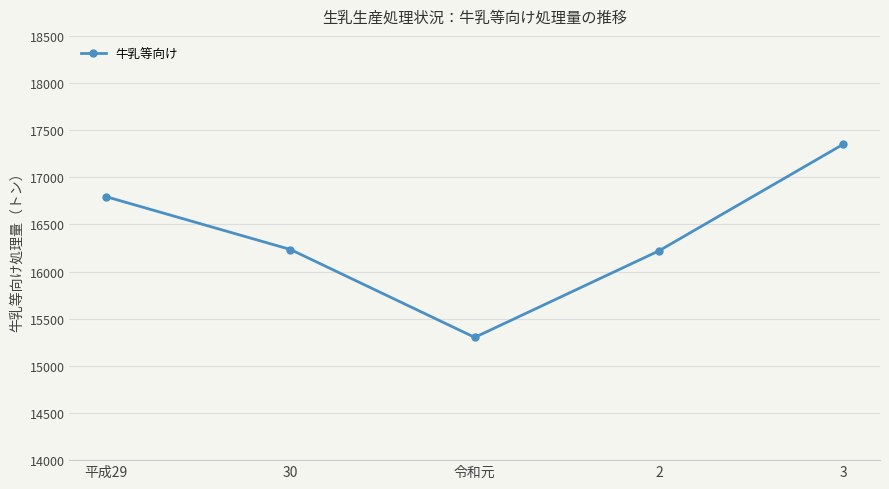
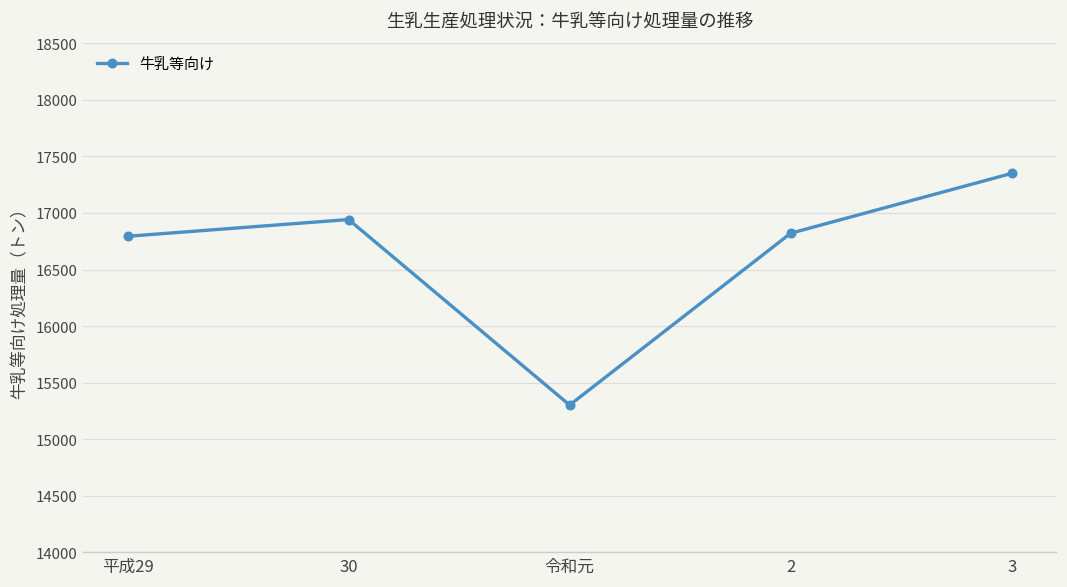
  {
    "平成29": 16800,
-   "30": 16200,
+   "30": 16900,
    "令和元": 15300,
-   "2": 16200,
+   "2": 16800,
    "3": 17400
  }
